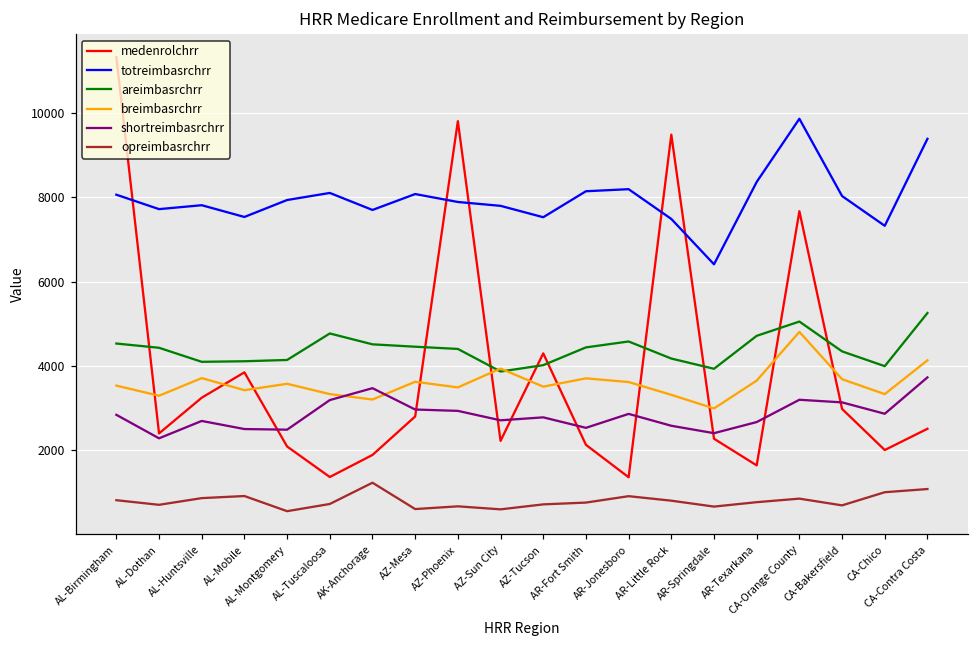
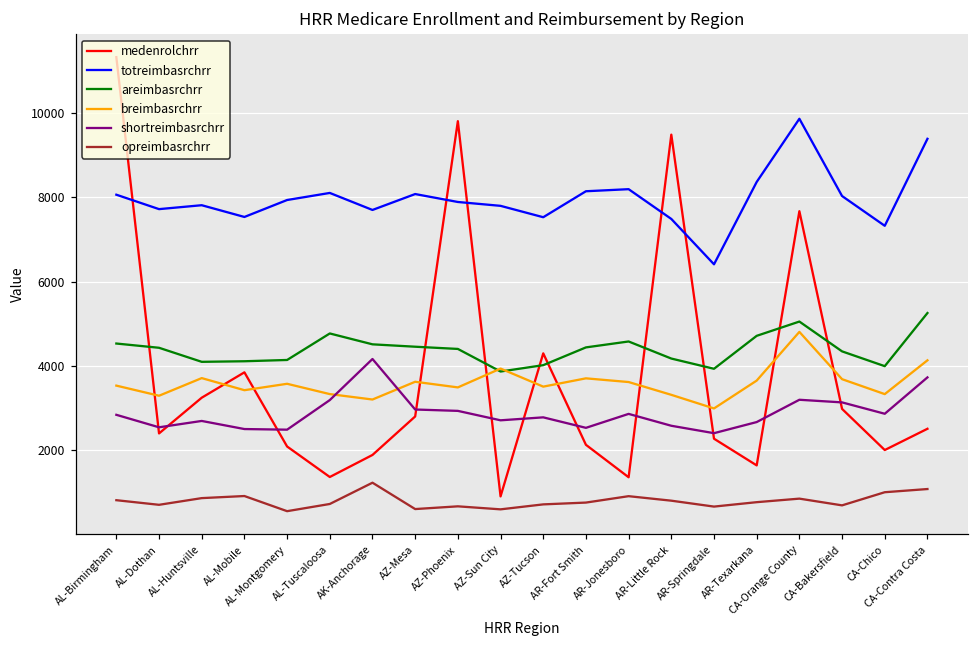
  {
    "medenrolchrr": {
      "AL-Dothan": 2400,
      "AL-Huntsville": 3200,
      "AL-Mobile": 3800,
      "AL-Montgomery": 2100,
      "AL-Tuscaloosa": 1400,
      "AK-Anchorage": 1900,
      "AZ-Mesa": 2800,
      "AZ-Phoenix": 9800,
-     "AZ-Sun City": 2200,
+     "AZ-Sun City": 900,
      "AZ-Tucson": 4300,
      "AR-Fort Smith": 2100,
      "AR-Jonesboro": 1400,
      "AR-Little Rock": 9500,
      "AR-Springdale": 2300,
      "AR-Texarkana": 1600,
      "CA-Orange County": 7700,
      "CA-Bakersfield": 3000,
      "CA-Chico": 2000,
      "CA-Contra Costa": 2500
    },
    "totreimbasrchrr": {
      "AL-Birmingham": 8100,
      "AL-Dothan": 7700,
      "AL-Huntsville": 7800,
      "AL-Mobile": 7500,
      "AL-Montgomery": 7900,
      "AL-Tuscaloosa": 8100,
      "AK-Anchorage": 7700,
      "AZ-Mesa": 8100,
      "AZ-Phoenix": 7900,
      "AZ-Sun City": 7800,
      "AZ-Tucson": 7500,
      "AR-Fort Smith": 8100,
      "AR-Jonesboro": 8200,
      "AR-Little Rock": 7500,
      "AR-Springdale": 6400,
      "AR-Texarkana": 8400,
      "CA-Orange County": 9900,
      "CA-Bakersfield": 8000,
      "CA-Chico": 7300,
      "CA-Contra Costa": 9400
    },
    "areimbasrchrr": {
      "AL-Birmingham": 4500,
      "AL-Dothan": 4400,
      "AL-Huntsville": 4100,
      "AL-Mobile": 4100,
      "AL-Montgomery": 4100,
      "AL-Tuscaloosa": 4800,
      "AK-Anchorage": 4500,
      "AZ-Mesa": 4500,
      "AZ-Phoenix": 4400,
      "AZ-Sun City": 3900,
      "AZ-Tucson": 4000,
      "AR-Fort Smith": 4400,
      "AR-Jonesboro": 4600,
      "AR-Little Rock": 4200,
      "AR-Springdale": 3900,
      "AR-Texarkana": 4700,
      "CA-Orange County": 5100,
      "CA-Bakersfield": 4300,
      "CA-Chico": 4000,
      "CA-Contra Costa": 5300
    },
    "breimbasrchrr": {
      "AL-Birmingham": 3500,
      "AL-Dothan": 3300,
      "AL-Huntsville": 3700,
      "AL-Mobile": 3400,
      "AL-Montgomery": 3600,
      "AL-Tuscaloosa": 3300,
      "AK-Anchorage": 3200,
      "AZ-Mesa": 3600,
      "AZ-Phoenix": 3500,
      "AZ-Sun City": 3900,
      "AZ-Tucson": 3500,
      "AR-Fort Smith": 3700,
      "AR-Jonesboro": 3600,
      "AR-Little Rock": 3300,
      "AR-Springdale": 3000,
      "AR-Texarkana": 3700,
      "CA-Orange County": 4800,
      "CA-Bakersfield": 3700,
      "CA-Chico": 3300,
      "CA-Contra Costa": 4100
    },
    "shortreimbasrchrr": {
      "AL-Birmingham": 2800,
-     "AL-Dothan": 2300,
+     "AL-Dothan": 2500,
      "AL-Huntsville": 2700,
      "AL-Mobile": 2500,
      "AL-Montgomery": 2500,
      "AL-Tuscaloosa": 3200,
-     "AK-Anchorage": 3500,
+     "AK-Anchorage": 4200,
      "AZ-Mesa": 3000,
      "AZ-Phoenix": 2900,
      "AZ-Sun City": 2700,
      "AZ-Tucson": 2800,
      "AR-Fort Smith": 2500,
      "AR-Jonesboro": 2900,
      "AR-Little Rock": 2600,
      "AR-Springdale": 2400,
      "AR-Texarkana": 2700,
      "CA-Orange County": 3200,
      "CA-Bakersfield": 3100,
      "CA-Chico": 2900,
      "CA-Contra Costa": 3700
    },
    "opreimbasrchrr": {
      "AL-Birmingham": 800,
      "AL-Dothan": 700,
      "AL-Huntsville": 900,
      "AL-Mobile": 900,
      "AL-Montgomery": 600,
      "AL-Tuscaloosa": 700,
      "AK-Anchorage": 1200,
      "AZ-Mesa": 600,
      "AZ-Phoenix": 700,
      "AZ-Sun City": 600,
      "AZ-Tucson": 700,
      "AR-Fort Smith": 800,
      "AR-Jonesboro": 900,
      "AR-Little Rock": 800,
      "AR-Springdale": 700,
      "AR-Texarkana": 800,
      "CA-Orange County": 900,
      "CA-Bakersfield": 700,
      "CA-Chico": 1000,
      "CA-Contra Costa": 1100
    }
  }
